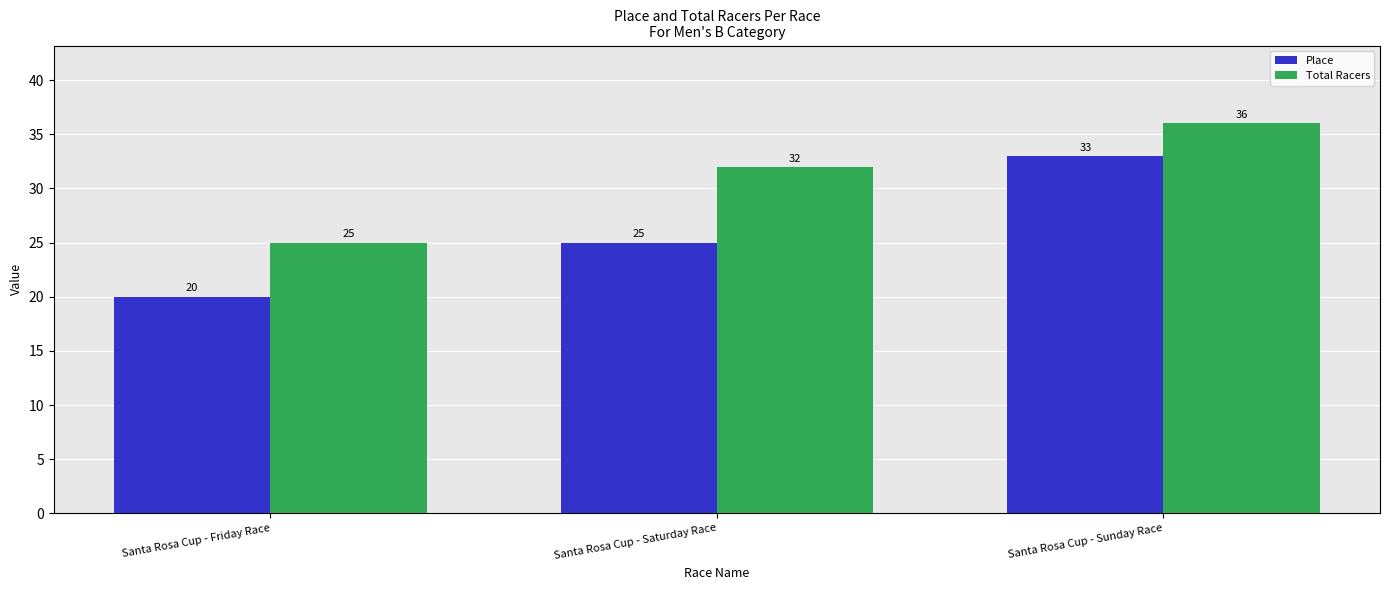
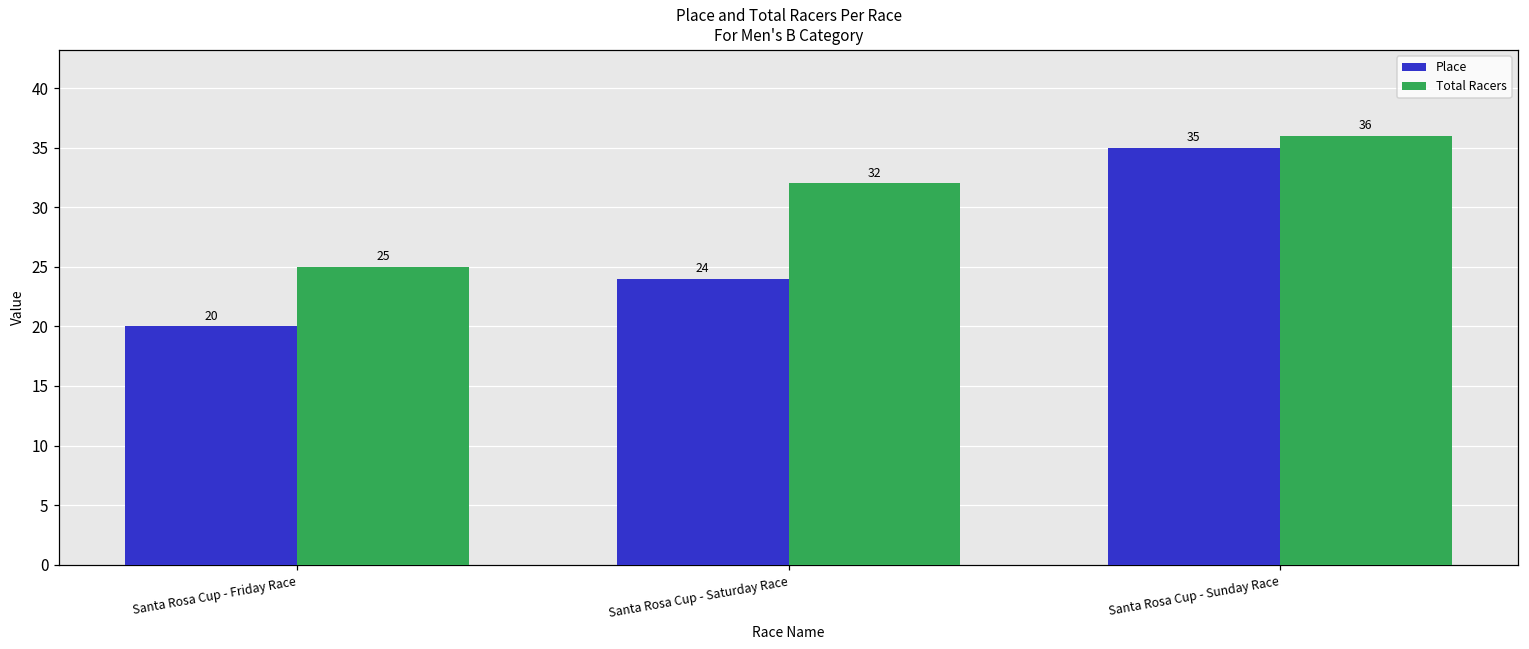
  {
    "Place": {
      "Santa Rosa Cup - Friday Race": 20,
-     "Santa Rosa Cup - Saturday Race": 25,
-     "Santa Rosa Cup - Sunday Race": 33
+     "Santa Rosa Cup - Saturday Race": 24,
+     "Santa Rosa Cup - Sunday Race": 35
    },
    "Total Racers": {
      "Santa Rosa Cup - Friday Race": 25,
      "Santa Rosa Cup - Saturday Race": 32,
      "Santa Rosa Cup - Sunday Race": 36
    }
  }
